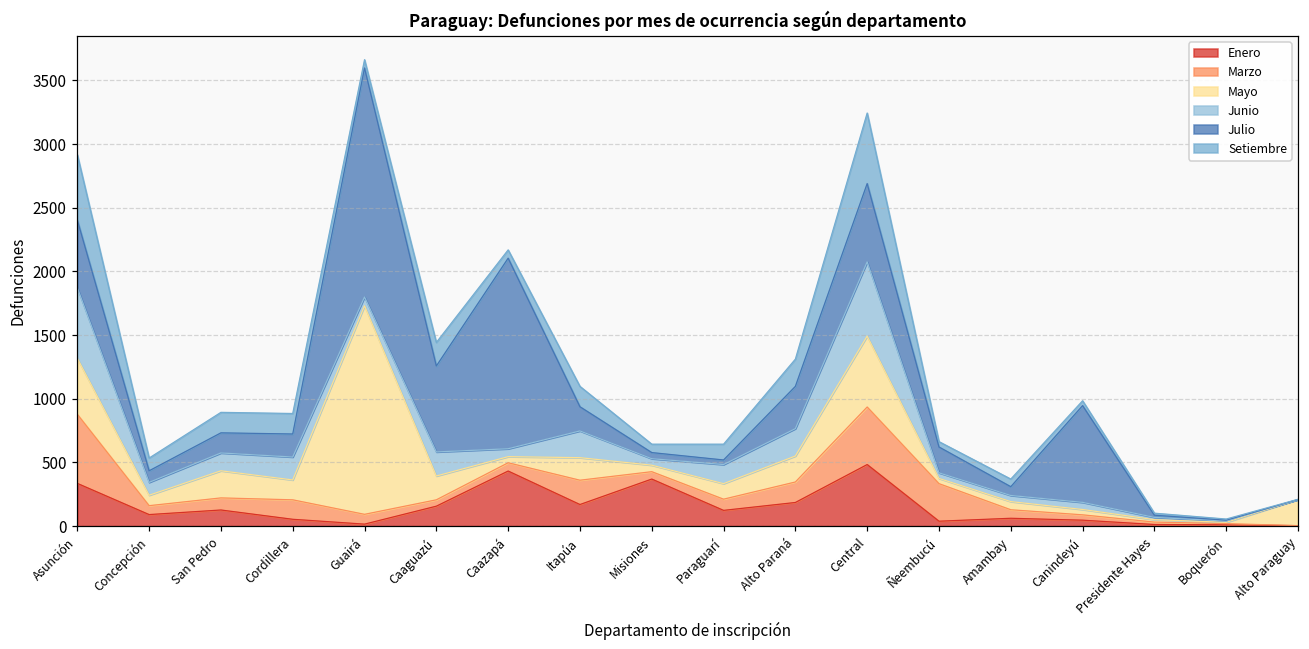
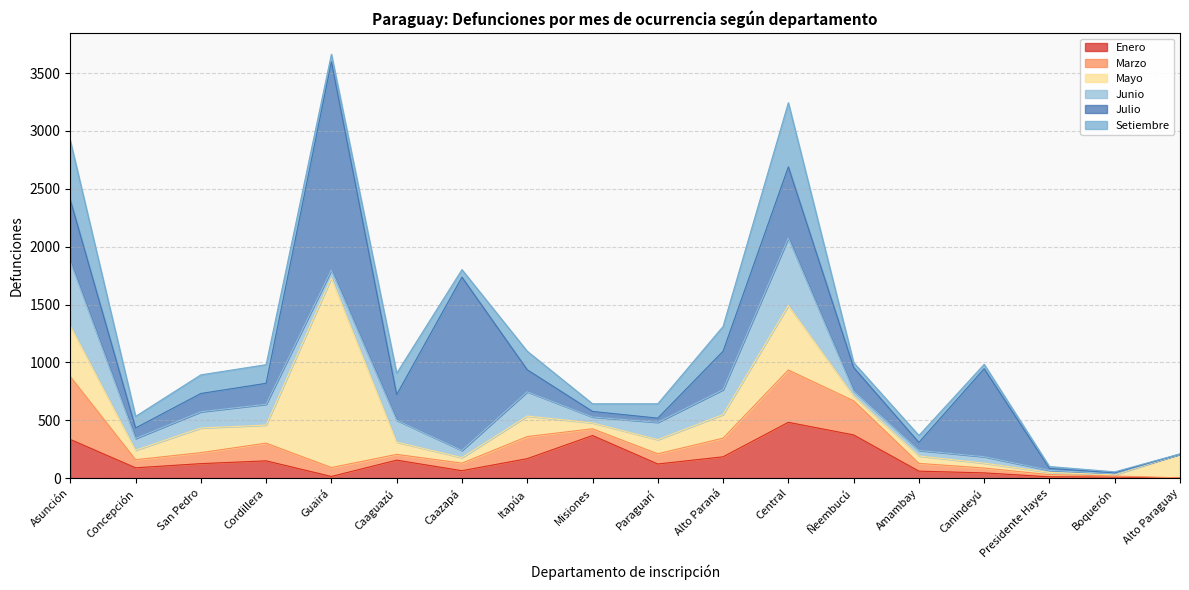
  {
    "Enero": {
      "Asunción": 340,
      "Concepción": 90,
      "San Pedro": 130,
-     "Cordillera": 50,
+     "Cordillera": 150,
      "Guairá": 20,
      "Caaguazú": 160,
-     "Caazapá": 430,
+     "Caazapá": 70,
      "Itapúa": 170,
      "Misiones": 370,
      "Paraguarí": 120,
      "Alto Paraná": 190,
      "Central": 480,
-     "Ñeembucú": 40,
+     "Ñeembucú": 370,
      "Amambay": 60,
      "Canindeyú": 50
    },
    "Marzo": {
      "Asunción": 540,
      "Concepción": 70,
      "San Pedro": 100,
      "Cordillera": 150,
      "Guairá": 80,
      "Caaguazú": 50,
      "Caazapá": 70,
      "Itapúa": 190,
      "Misiones": 60,
      "Paraguarí": 90,
      "Alto Paraná": 160,
      "Central": 450,
      "Ñeembucú": 300,
      "Amambay": 70,
      "Canindeyú": 40
    },
    "Mayo": {
      "Asunción": 440,
      "Concepción": 80,
      "San Pedro": 210,
      "Cordillera": 160,
      "Guairá": 1640,
-     "Caaguazú": 190,
+     "Caaguazú": 110,
      "Caazapá": 50,
      "Itapúa": 180,
      "Misiones": 50,
      "Paraguarí": 120,
      "Alto Paraná": 200,
      "Central": 560,
      "Ñeembucú": 40,
      "Amambay": 60,
      "Canindeyú": 40
    },
    "Julio": {
      "Asunción": 530,
      "Concepción": 90,
      "San Pedro": 160,
      "Cordillera": 180,
      "Guairá": 1800,
-     "Caaguazú": 680,
+     "Caaguazú": 220,
      "Caazapá": 1500,
      "Itapúa": 190,
      "Misiones": 50,
      "Paraguarí": 40,
      "Alto Paraná": 330,
      "Central": 620,
      "Ñeembucú": 200,
      "Amambay": 70,
      "Canindeyú": 760
    }
  }
